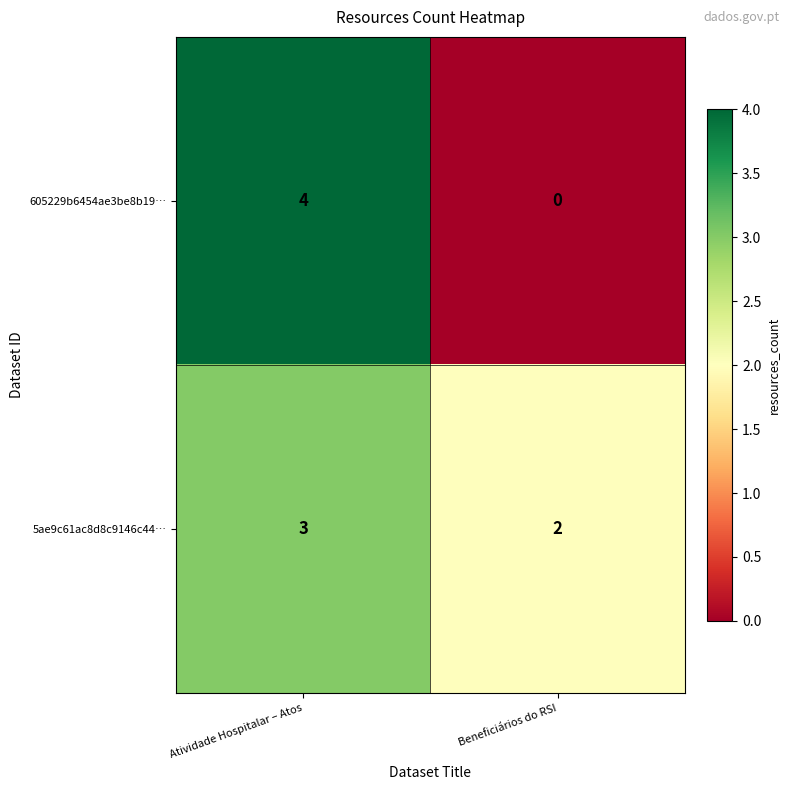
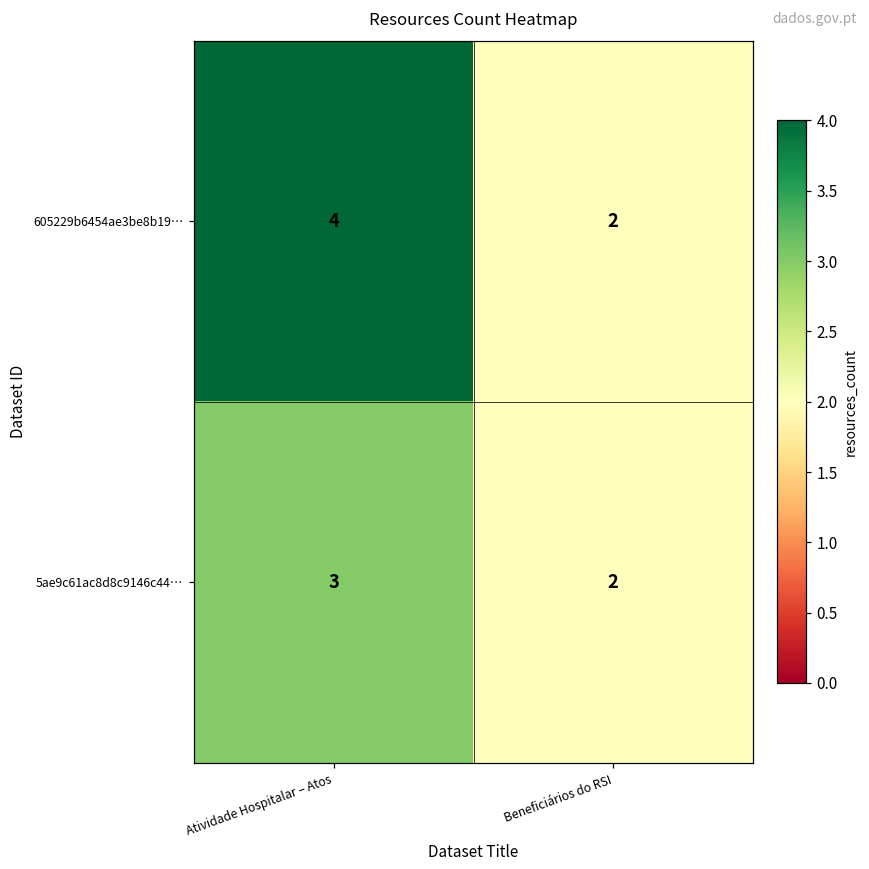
  {
    "605229b6454ae3be8b19…": {
      "Atividade Hospitalar – Atos": 4,
-     "Beneficiários do RSI": 0
+     "Beneficiários do RSI": 2
    },
    "5ae9c61ac8d8c9146c44…": {
      "Atividade Hospitalar – Atos": 3,
      "Beneficiários do RSI": 2
    }
  }
